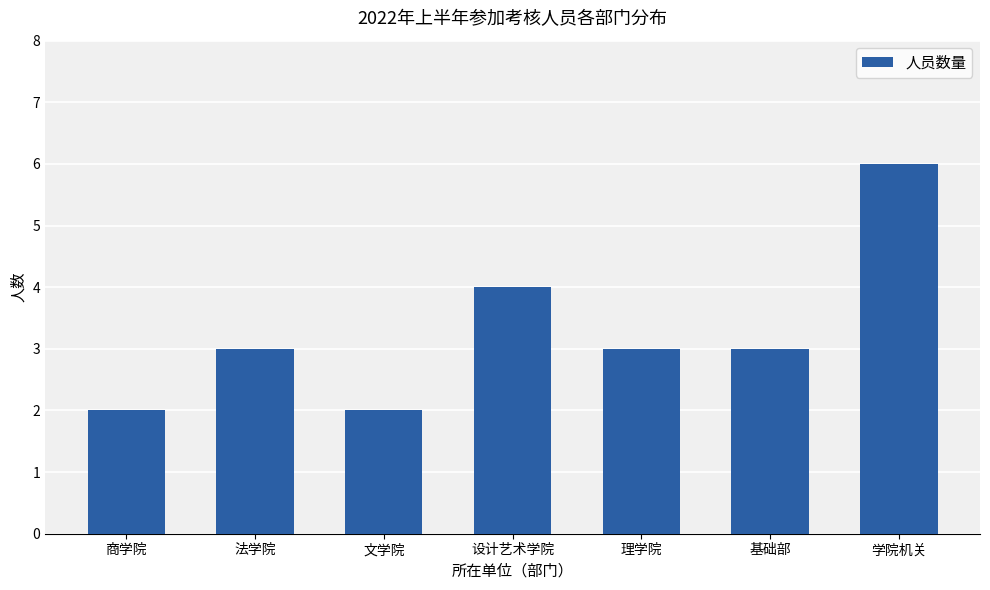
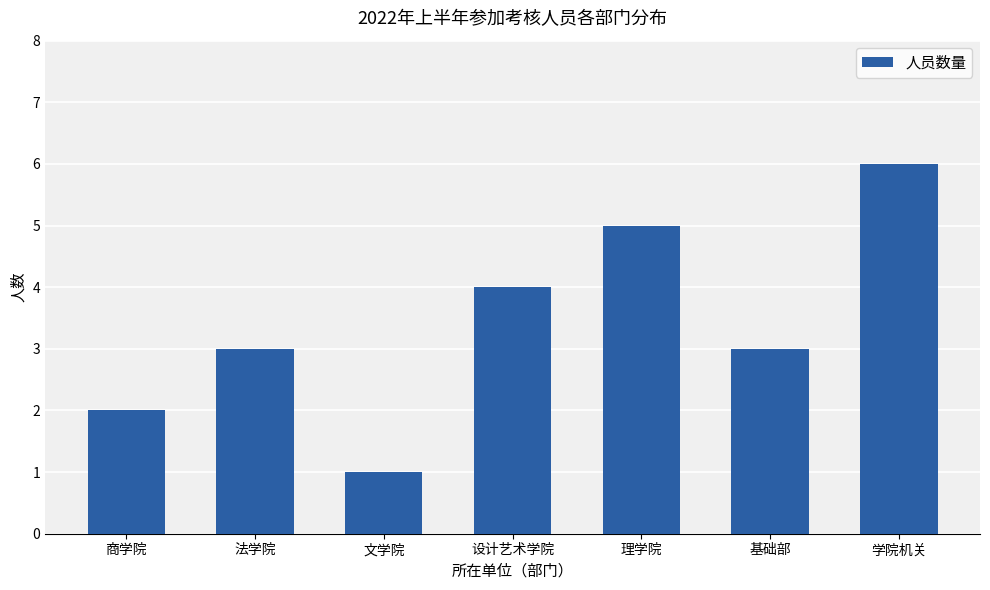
  {
    "商学院": 2,
    "法学院": 3,
-   "文学院": 2,
+   "文学院": 1,
    "设计艺术学院": 4,
-   "理学院": 3,
+   "理学院": 5,
    "基础部": 3,
    "学院机关": 6
  }
